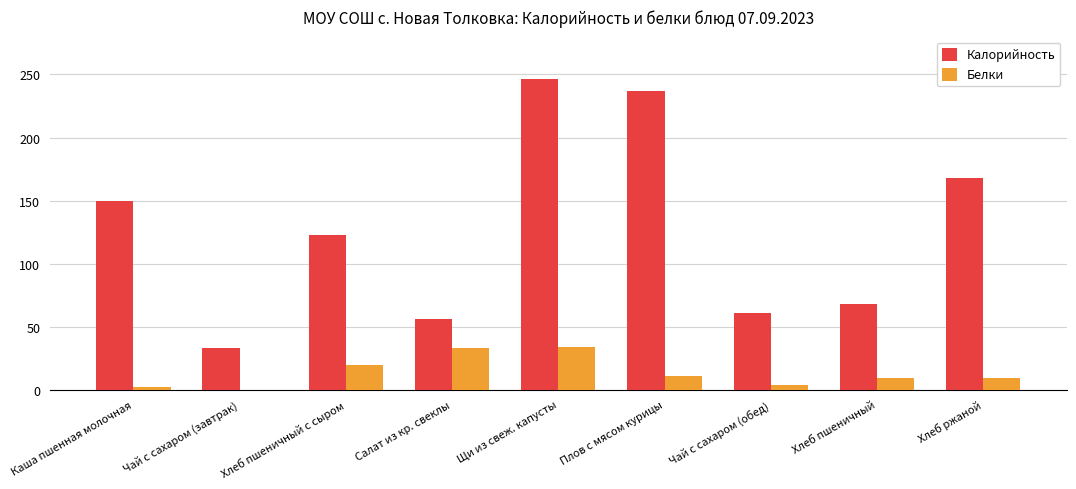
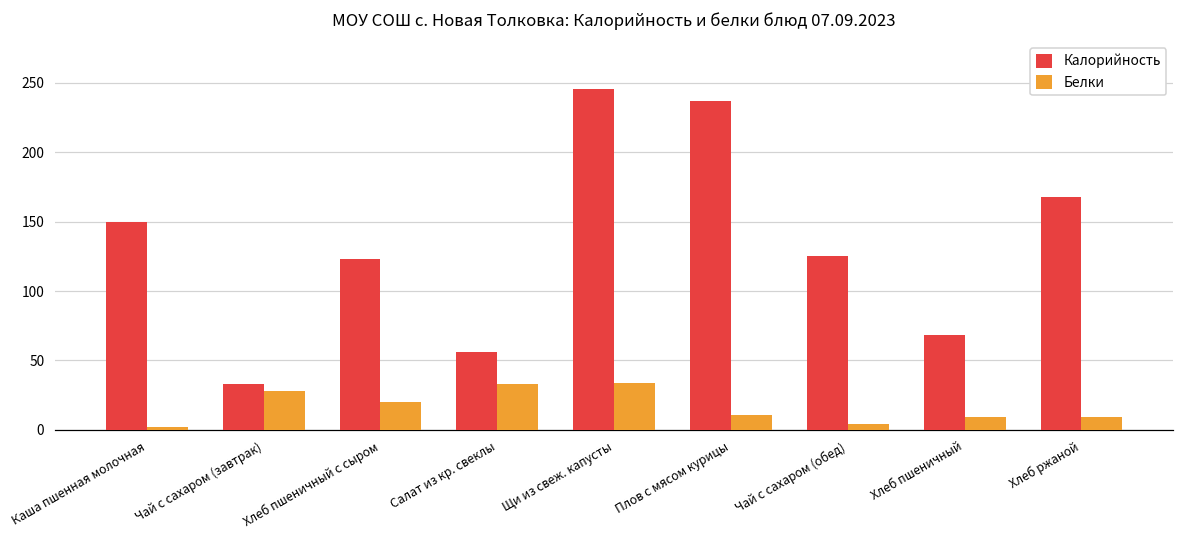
  {
    "Калорийность": {
      "Каша пшенная молочная": 150,
      "Чай с сахаром (завтрак)": 33,
      "Хлеб пшеничный с сыром": 123,
      "Салат из кр. свеклы": 56,
      "Щи из свеж. капусты": 246,
      "Плов с мясом курицы": 237,
-     "Чай с сахаром (обед)": 61,
+     "Чай с сахаром (обед)": 125,
      "Хлеб пшеничный": 68,
      "Хлеб ржаной": 168
    },
    "Белки": {
      "Каша пшенная молочная": 2,
-     "Чай с сахаром (завтрак)": 0,
+     "Чай с сахаром (завтрак)": 28,
      "Хлеб пшеничный с сыром": 20,
      "Салат из кр. свеклы": 33,
      "Щи из свеж. капусты": 34,
      "Плов с мясом курицы": 11,
      "Чай с сахаром (обед)": 4,
      "Хлеб пшеничный": 9,
      "Хлеб ржаной": 9
    }
  }
